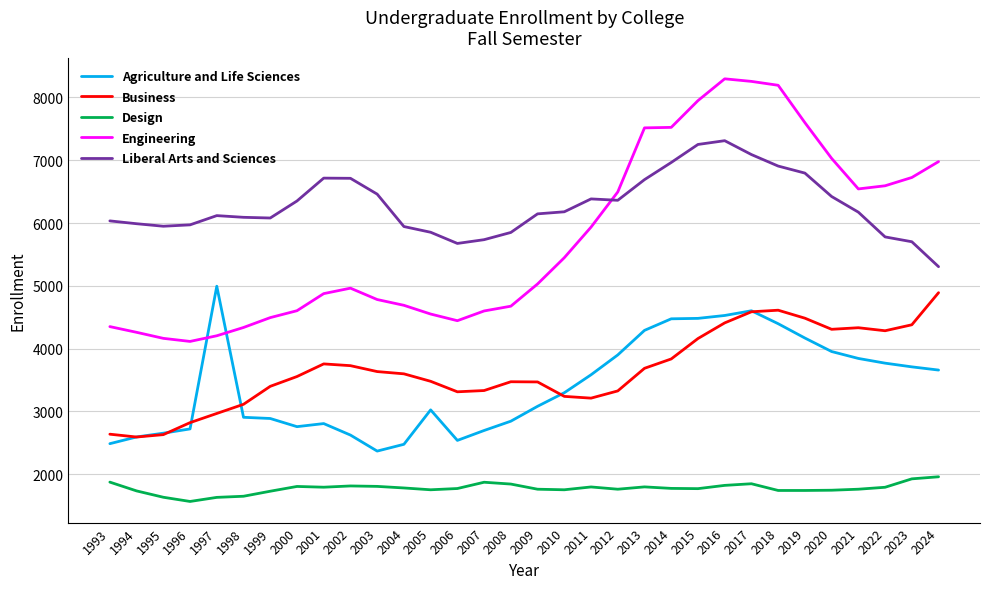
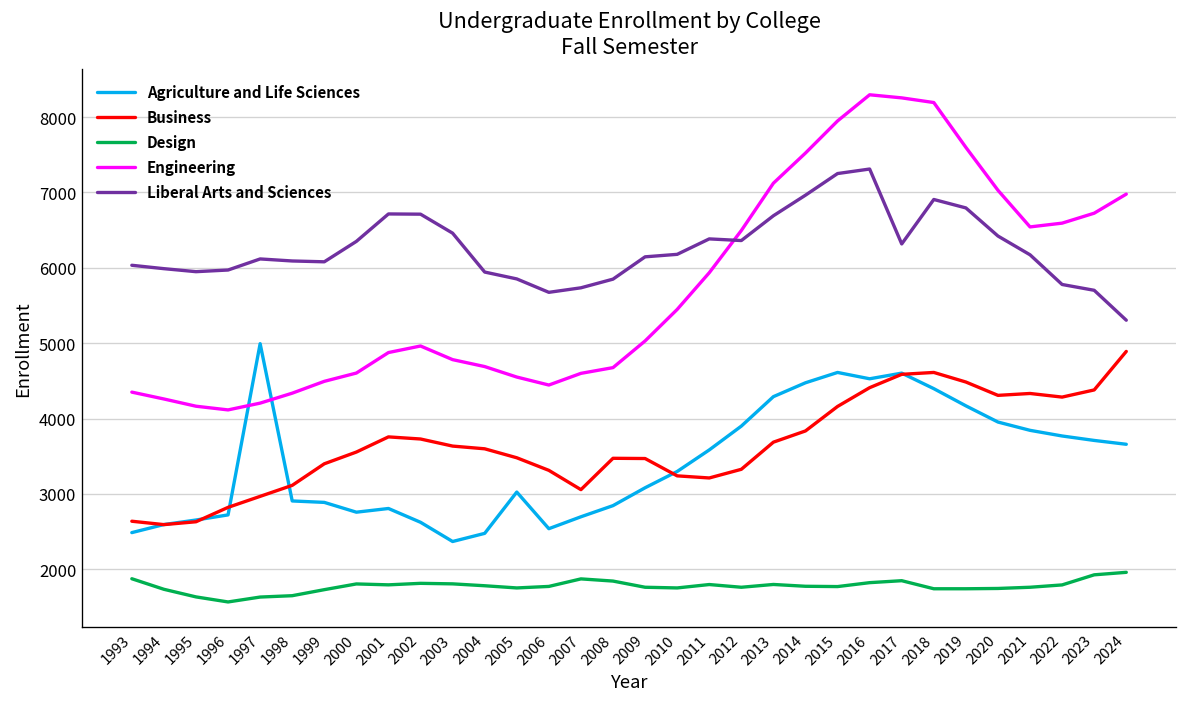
  {
    "Agriculture and Life Sciences": {
      "1993": 2500,
      "1996": 2700,
      "1997": 5000,
      "1998": 2900,
      "1999": 2900,
      "2000": 2800,
      "2001": 2800,
      "2002": 2600,
      "2003": 2400,
      "2004": 2500,
      "2005": 3000,
      "2006": 2500,
      "2007": 2700,
      "2008": 2800,
      "2009": 3100,
      "2010": 3300,
      "2011": 3600,
      "2012": 3900,
      "2013": 4300,
      "2014": 4500,
-     "2015": 4500,
+     "2015": 4600,
      "2016": 4500,
      "2018": 4400,
      "2019": 4200,
      "2020": 4000,
      "2021": 3800,
      "2022": 3800,
      "2023": 3700,
      "2024": 3700
    },
    "Business": {
      "1993": 2600,
      "1996": 2800,
      "1997": 3000,
      "1998": 3100,
      "1999": 3400,
      "2000": 3600,
      "2001": 3800,
      "2002": 3700,
      "2003": 3600,
      "2004": 3600,
      "2005": 3500,
      "2006": 3300,
-     "2007": 3300,
+     "2007": 3100,
      "2008": 3500,
      "2009": 3500,
      "2010": 3200,
      "2011": 3200,
      "2012": 3300,
      "2013": 3700,
      "2014": 3800,
      "2015": 4200,
      "2016": 4400,
      "2018": 4600,
      "2019": 4500,
      "2020": 4300,
      "2021": 4300,
      "2022": 4300,
      "2023": 4400,
      "2024": 4900
    },
    "Design": {
      "1993": 1900,
      "1994": 1700,
      "1995": 1600,
      "1996": 1600,
      "1997": 1600,
      "1998": 1700,
      "1999": 1700,
      "2000": 1800,
      "2001": 1800,
      "2002": 1800,
      "2003": 1800,
      "2004": 1800,
      "2005": 1800,
      "2006": 1800,
      "2007": 1900,
      "2008": 1800,
      "2009": 1800,
      "2010": 1800,
      "2011": 1800,
      "2012": 1800,
      "2013": 1800,
      "2014": 1800,
      "2015": 1800,
      "2016": 1800,
      "2017": 1800,
      "2018": 1700,
      "2019": 1700,
      "2020": 1700,
      "2021": 1800,
      "2022": 1800,
      "2023": 1900,
      "2024": 2000
    },
    "Engineering": {
      "1993": 4400,
      "1994": 4300,
      "1995": 4200,
      "1996": 4100,
      "1997": 4200,
      "1998": 4300,
      "1999": 4500,
      "2000": 4600,
      "2001": 4900,
      "2002": 5000,
      "2003": 4800,
      "2004": 4700,
      "2005": 4600,
      "2006": 4400,
      "2007": 4600,
      "2008": 4700,
      "2009": 5000,
      "2010": 5400,
      "2011": 5900,
      "2012": 6500,
-     "2013": 7500,
+     "2013": 7100,
      "2014": 7500,
      "2015": 7900,
      "2016": 8300,
      "2017": 8300,
      "2018": 8200,
      "2019": 7600,
      "2020": 7000,
      "2021": 6500,
      "2022": 6600,
      "2023": 6700,
      "2024": 7000
    },
    "Liberal Arts and Sciences": {
      "1993": 6000,
      "1994": 6000,
      "1995": 5900,
      "1996": 6000,
      "1997": 6100,
      "1998": 6100,
      "1999": 6100,
      "2000": 6400,
      "2001": 6700,
      "2002": 6700,
      "2003": 6500,
      "2004": 5900,
      "2005": 5900,
      "2006": 5700,
      "2007": 5700,
      "2008": 5900,
      "2009": 6100,
      "2010": 6200,
      "2011": 6400,
      "2012": 6400,
      "2013": 6700,
      "2014": 7000,
      "2015": 7300,
      "2016": 7300,
-     "2017": 7100,
+     "2017": 6300,
      "2018": 6900,
      "2019": 6800,
      "2020": 6400,
      "2021": 6200,
      "2022": 5800,
      "2023": 5700,
      "2024": 5300
    }
  }
